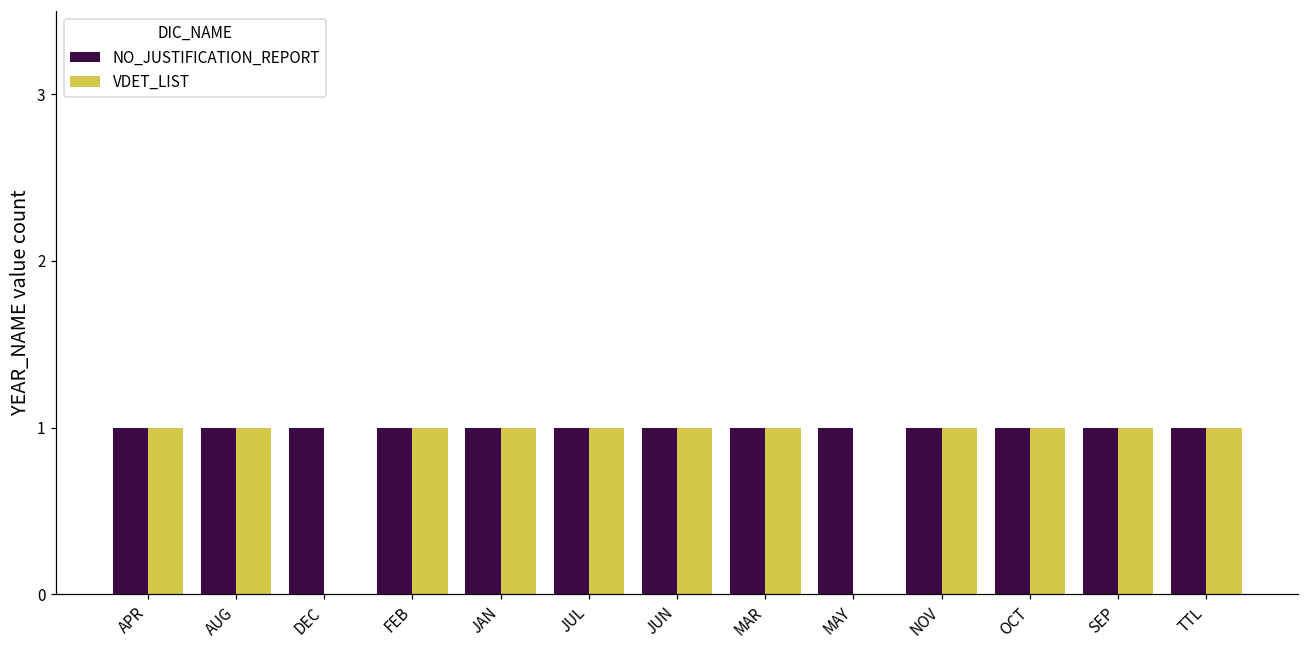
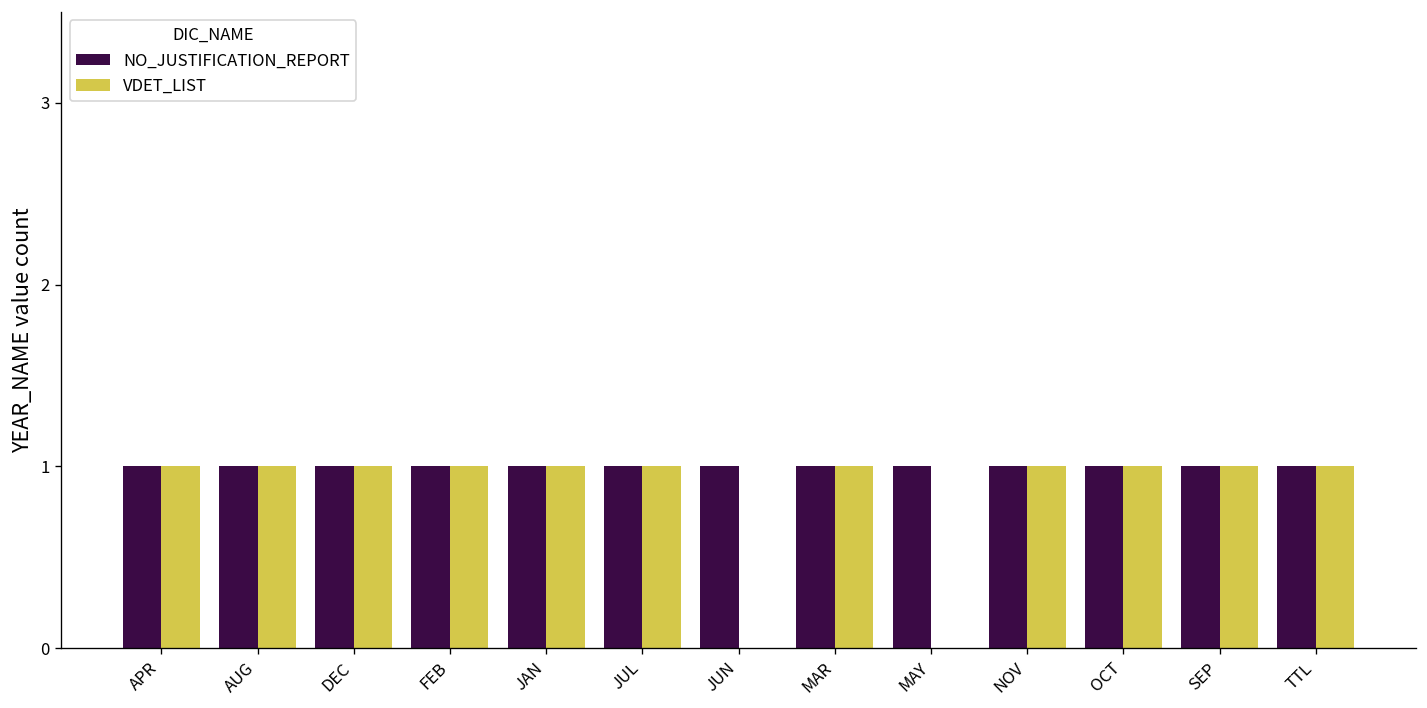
  {
    "NO_JUSTIFICATION_REPORT": {
      "APR": 1,
      "AUG": 1,
      "DEC": 1,
      "FEB": 1,
      "JAN": 1,
      "JUL": 1,
      "JUN": 1,
      "MAR": 1,
      "MAY": 1,
      "NOV": 1,
      "OCT": 1,
      "SEP": 1,
      "TTL": 1
    },
    "VDET_LIST": {
      "APR": 1,
      "AUG": 1,
-     "DEC": 0,
+     "DEC": 1,
      "FEB": 1,
      "JAN": 1,
      "JUL": 1,
-     "JUN": 1,
+     "JUN": 0,
      "MAR": 1,
      "MAY": 0,
      "NOV": 1,
      "OCT": 1,
      "SEP": 1,
      "TTL": 1
    }
  }
